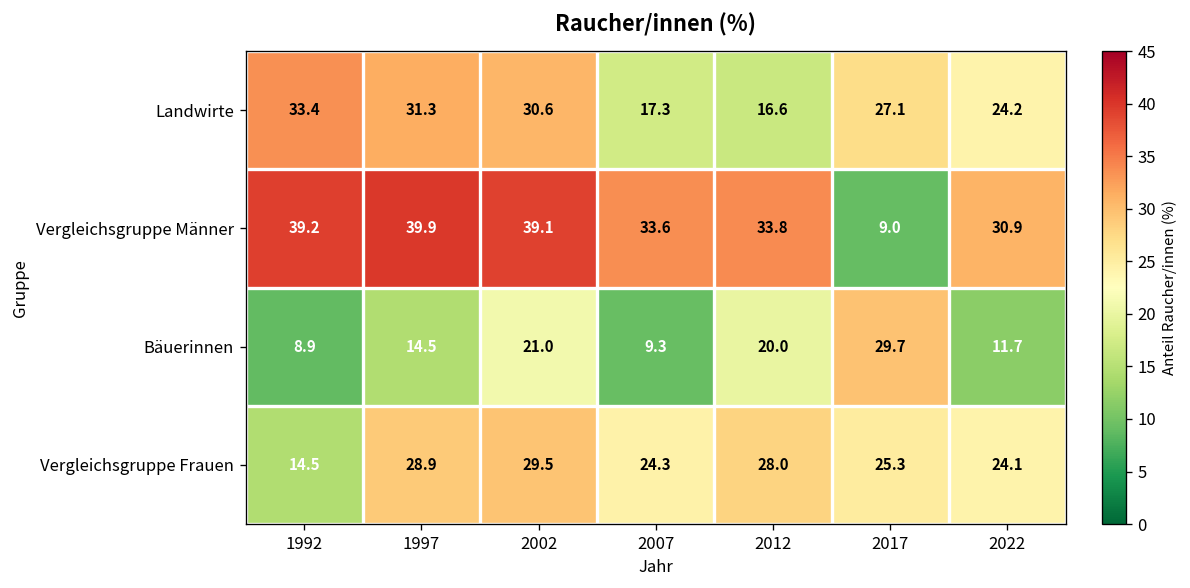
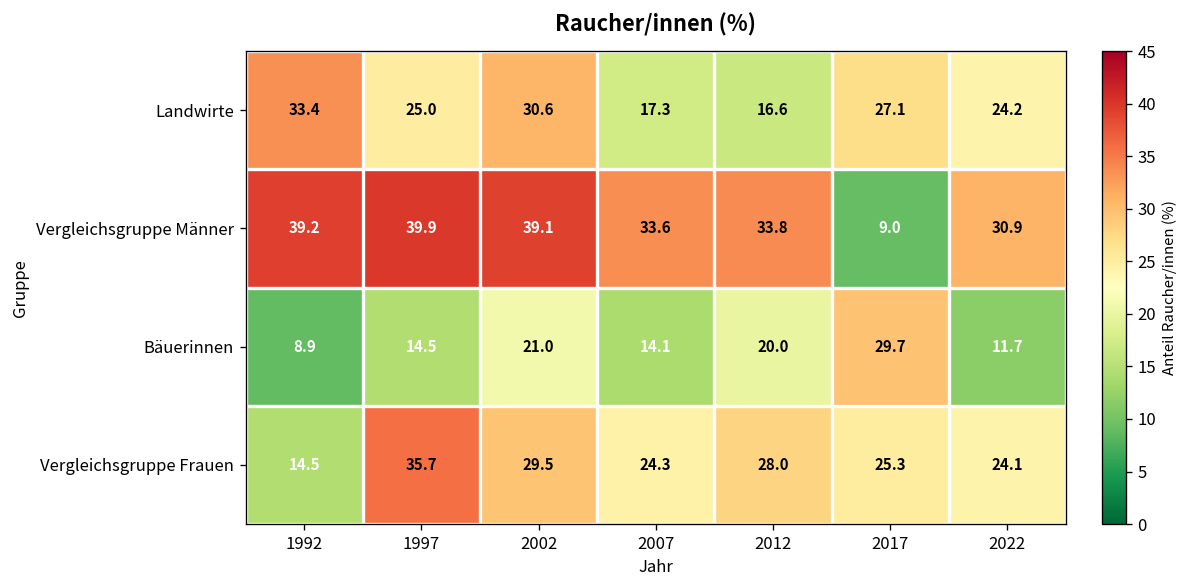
  {
    "Landwirte": {
      "1992": 33.4,
-     "1997": 31.3,
+     "1997": 25.0,
      "2002": 30.6,
      "2007": 17.3,
      "2012": 16.6,
      "2017": 27.1,
      "2022": 24.2
    },
    "Vergleichsgruppe Männer": {
      "1992": 39.2,
      "1997": 39.9,
      "2002": 39.1,
      "2007": 33.6,
      "2012": 33.8,
      "2017": 9.0,
      "2022": 30.9
    },
    "Bäuerinnen": {
      "1992": 8.9,
      "1997": 14.5,
      "2002": 21.0,
-     "2007": 9.3,
+     "2007": 14.1,
      "2012": 20.0,
      "2017": 29.7,
      "2022": 11.7
    },
    "Vergleichsgruppe Frauen": {
      "1992": 14.5,
-     "1997": 28.9,
+     "1997": 35.7,
      "2002": 29.5,
      "2007": 24.3,
      "2012": 28.0,
      "2017": 25.3,
      "2022": 24.1
    }
  }
